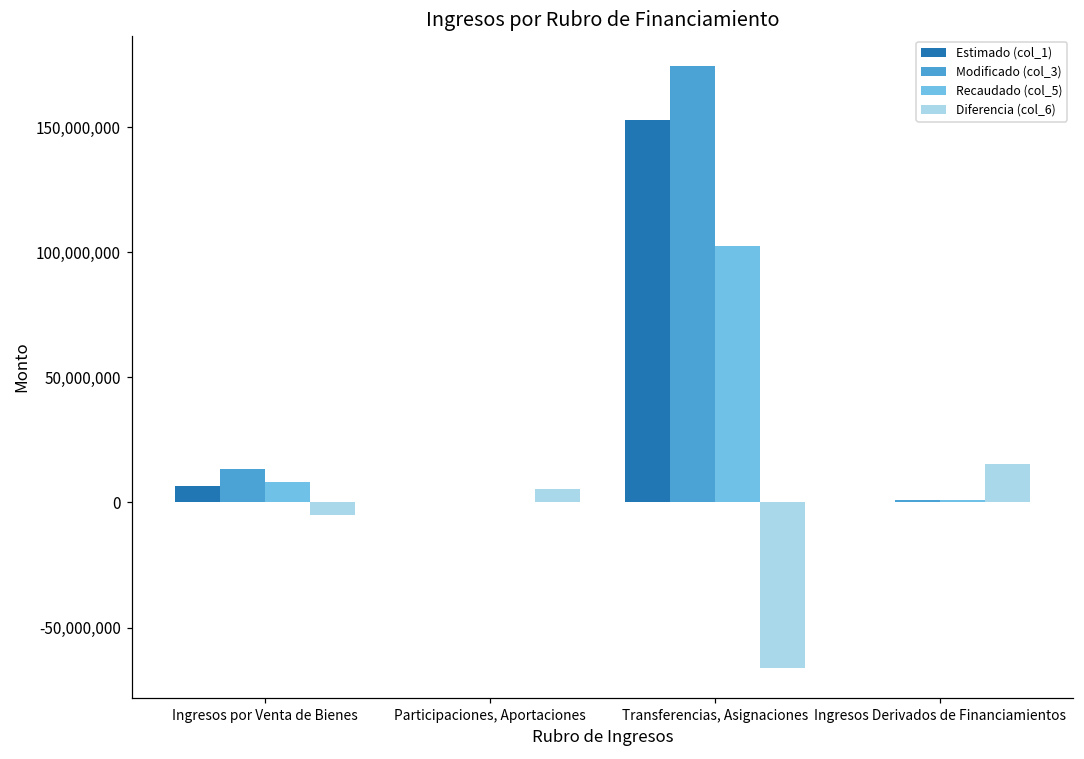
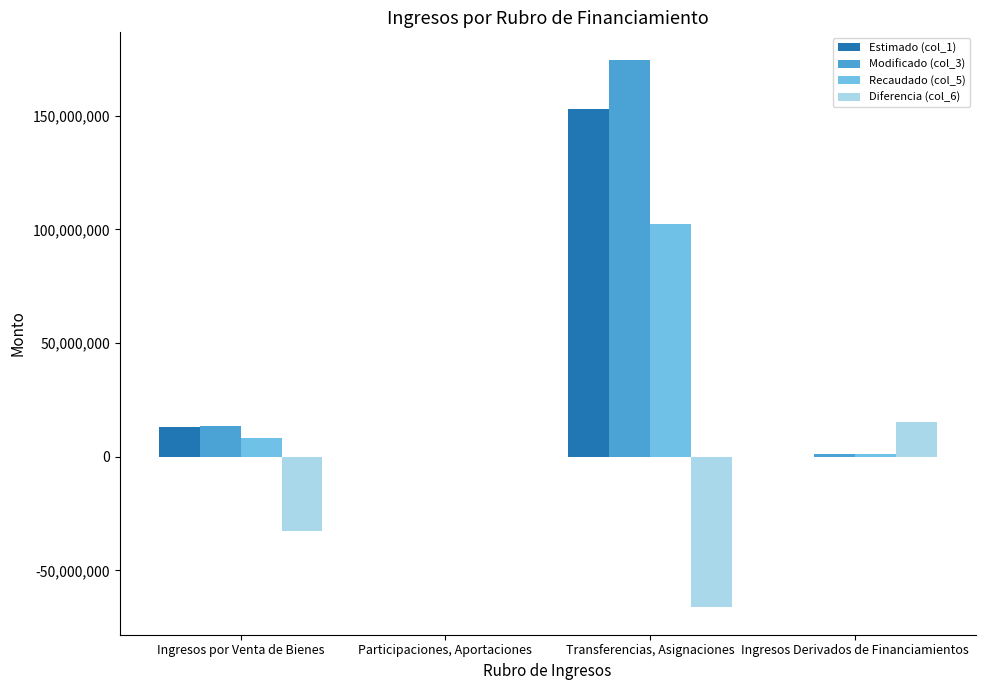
  {
    "Estimado (col_1)": {
-     "Ingresos por Venta de Bienes": "7,000,000",
+     "Ingresos por Venta de Bienes": "13,000,000",
      "Participaciones, Aportaciones": "0",
      "Transferencias, Asignaciones": "153,000,000",
      "Ingresos Derivados de Financiamientos": "0"
    },
    "Diferencia (col_6)": {
-     "Ingresos por Venta de Bienes": "-5,000,000",
-     "Participaciones, Aportaciones": "5,000,000",
+     "Ingresos por Venta de Bienes": "-33,000,000",
+     "Participaciones, Aportaciones": "0",
      "Transferencias, Asignaciones": "-66,000,000",
      "Ingresos Derivados de Financiamientos": "15,000,000"
    }
  }
